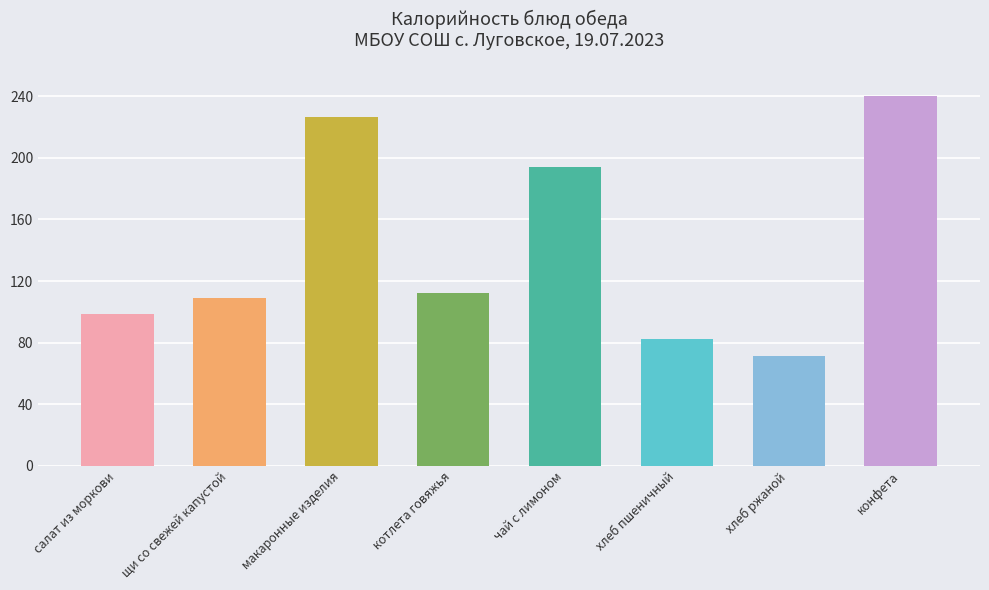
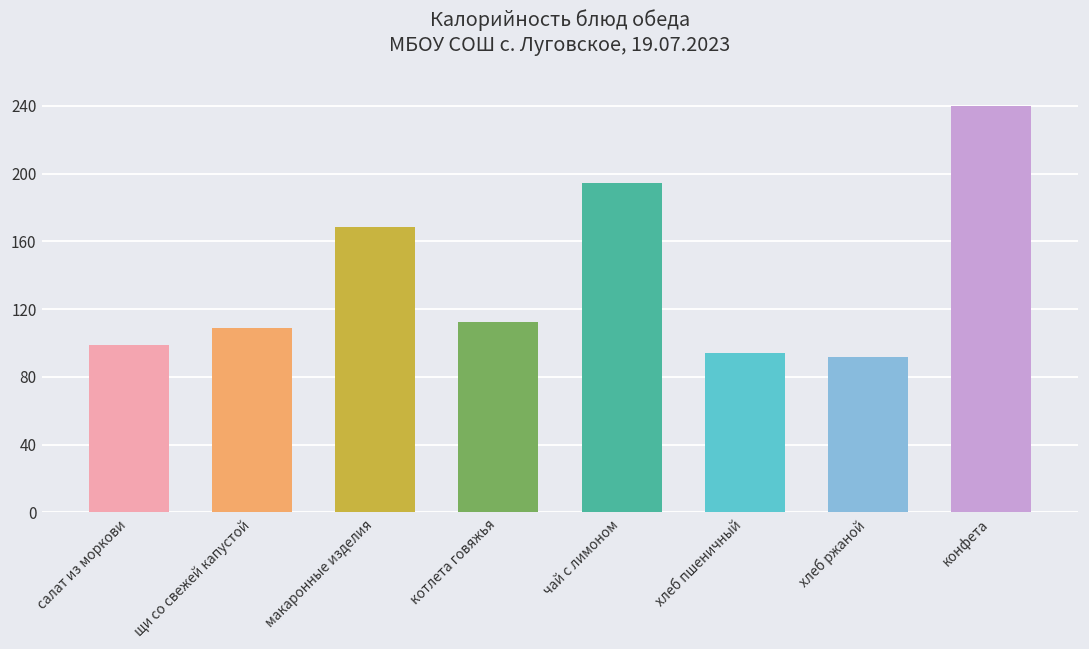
  {
    "салат из моркови": 99,
    "щи со свежей капустой": 109,
-   "макаронные изделия": 227,
+   "макаронные изделия": 168,
    "котлета говяжья": 113,
    "чай с лимоном": 194,
-   "хлеб пшеничный": 82,
-   "хлеб ржаной": 71,
+   "хлеб пшеничный": 94,
+   "хлеб ржаной": 92,
    "конфета": 240
  }
